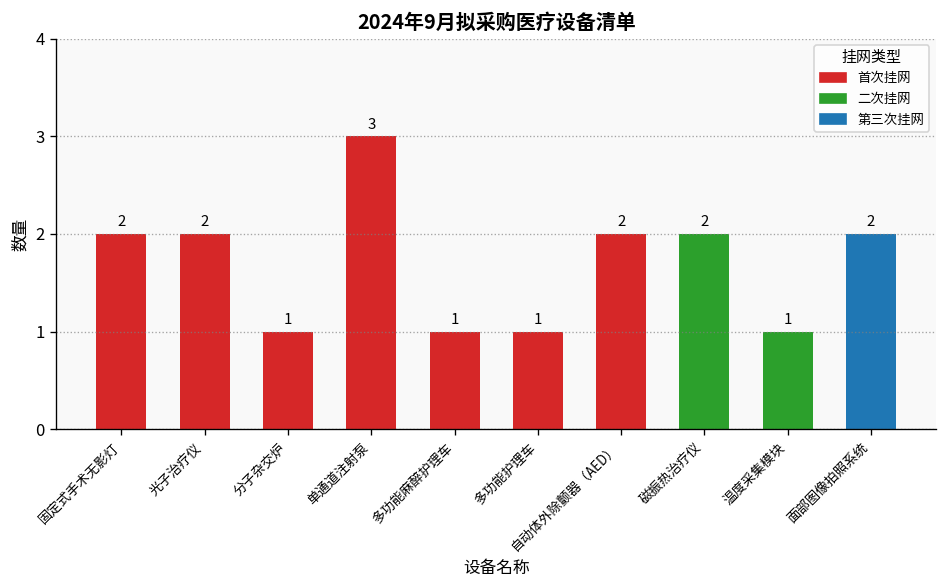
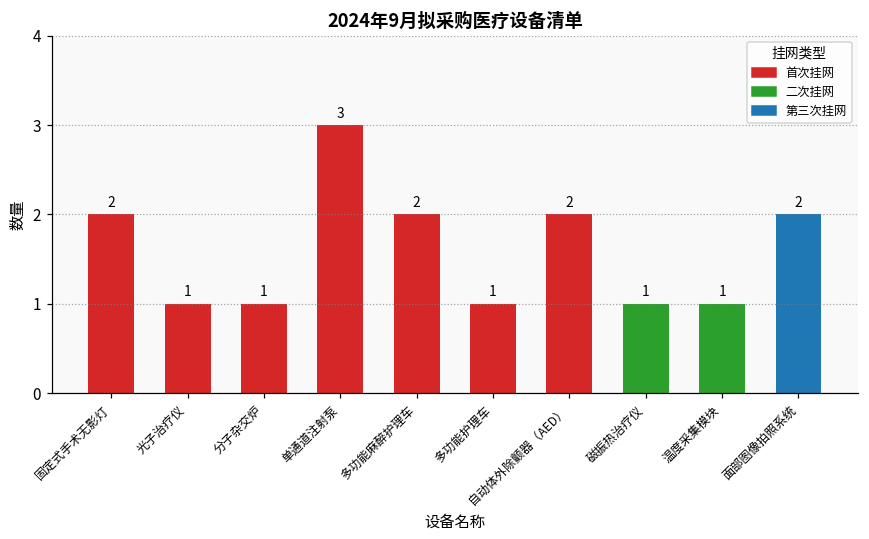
  {
    "固定式手术无影灯": 2,
-   "光子治疗仪": 2,
+   "光子治疗仪": 1,
    "分子杂交炉": 1,
    "单通道注射泵": 3,
-   "多功能麻醉护理车": 1,
+   "多功能麻醉护理车": 2,
    "多功能护理车": 1,
    "自动体外除颤器（AED）": 2,
-   "磁振热治疗仪": 2,
+   "磁振热治疗仪": 1,
    "温度采集模块": 1,
    "面部图像拍照系统": 2
  }
